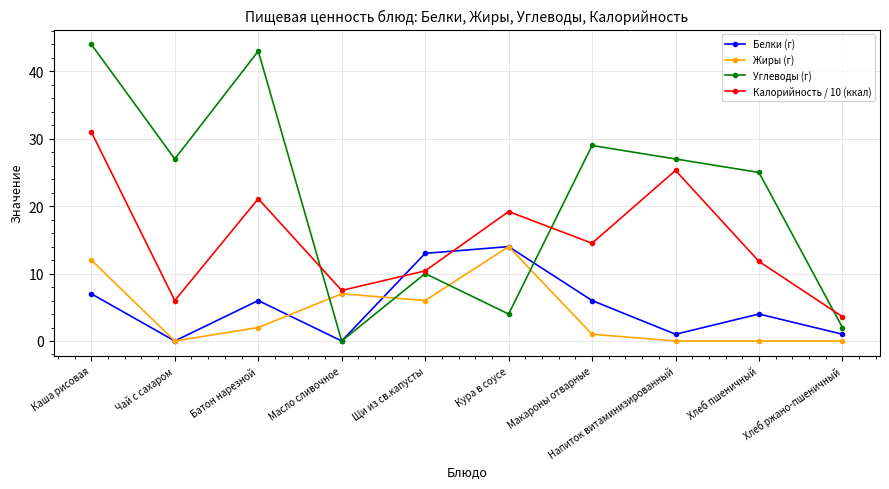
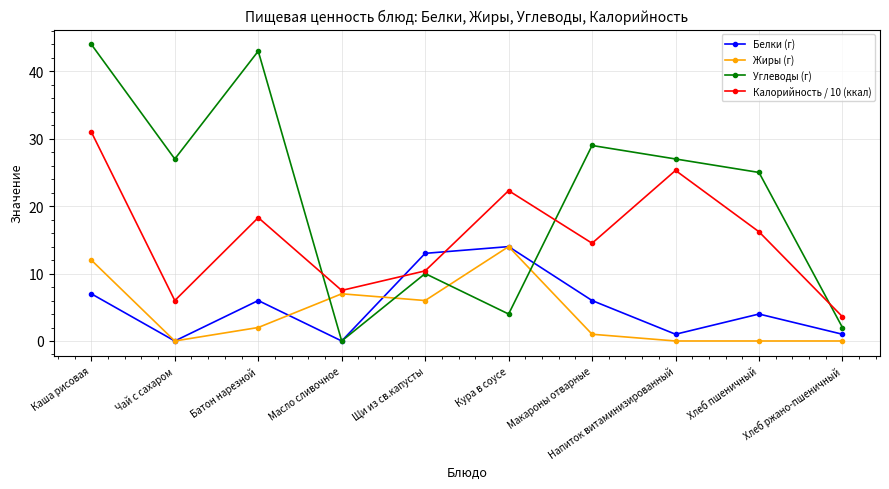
  {
    "Белки (г)": {
      "Каша рисовая": 7,
      "Батон нарезной": 6,
      "Щи из св.капусты": 13,
      "Макароны отварные": 6,
      "Напиток витаминизированный": 1,
      "Хлеб пшеничный": 4,
      "Хлеб ржано-пшеничный": 1
    },
    "Жиры (г)": {
      "Каша рисовая": 12,
      "Батон нарезной": 2,
      "Масло сливочное": 7,
      "Щи из св.капусты": 6,
      "Макароны отварные": 1,
      "Напиток витаминизированный": 0,
      "Хлеб пшеничный": 0,
      "Хлеб ржано-пшеничный": 0
    },
    "Углеводы (г)": {
      "Каша рисовая": 44,
      "Чай с сахаром": 27,
      "Батон нарезной": 43,
      "Щи из св.капусты": 10,
      "Кура в соусе": 4,
      "Макароны отварные": 29,
      "Напиток витаминизированный": 27,
      "Хлеб пшеничный": 25,
      "Хлеб ржано-пшеничный": 2
    },
    "Калорийность / 10 (ккал)": {
      "Каша рисовая": 31,
      "Чай с сахаром": 6,
-     "Батон нарезной": 21,
+     "Батон нарезной": 18,
      "Масло сливочное": 8,
      "Щи из св.капусты": 10,
-     "Кура в соусе": 19,
+     "Кура в соусе": 22,
      "Макароны отварные": 15,
      "Напиток витаминизированный": 25,
-     "Хлеб пшеничный": 12,
+     "Хлеб пшеничный": 16,
      "Хлеб ржано-пшеничный": 4
    }
  }
